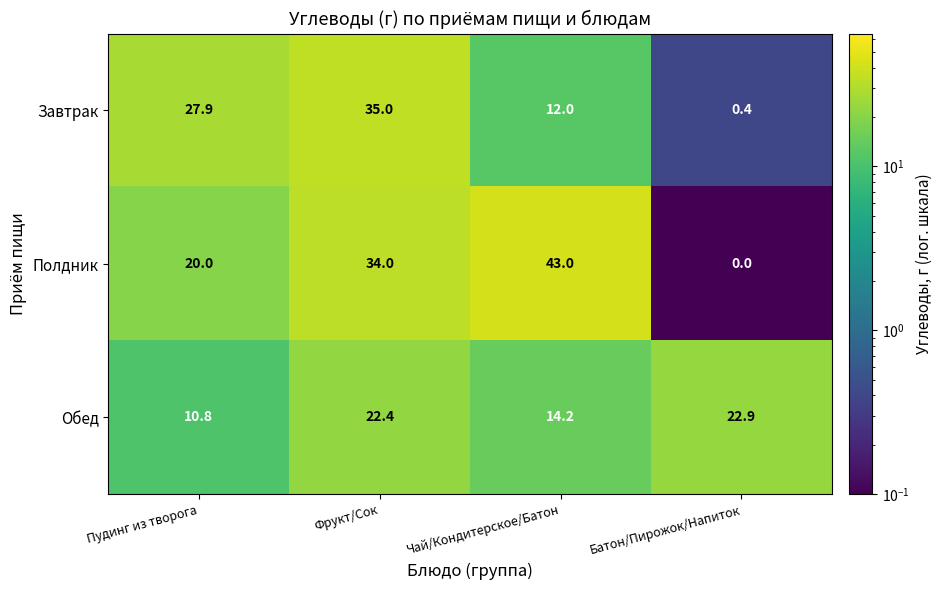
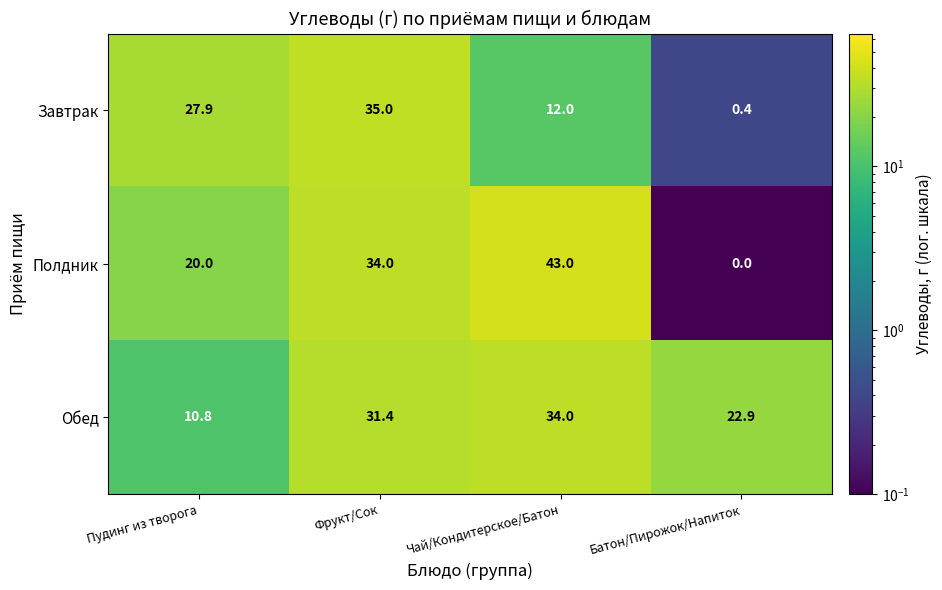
  {
    "Завтрак": {
      "Пудинг из творога": 27.9,
      "Фрукт/Сок": 35.0,
      "Чай/Кондитерское/Батон": 12.0,
      "Батон/Пирожок/Напиток": 0.4
    },
    "Полдник": {
      "Пудинг из творога": 20.0,
      "Фрукт/Сок": 34.0,
      "Чай/Кондитерское/Батон": 43.0,
      "Батон/Пирожок/Напиток": 0.0
    },
    "Обед": {
      "Пудинг из творога": 10.8,
-     "Фрукт/Сок": 22.4,
-     "Чай/Кондитерское/Батон": 14.2,
+     "Фрукт/Сок": 31.4,
+     "Чай/Кондитерское/Батон": 34.0,
      "Батон/Пирожок/Напиток": 22.9
    }
  }
